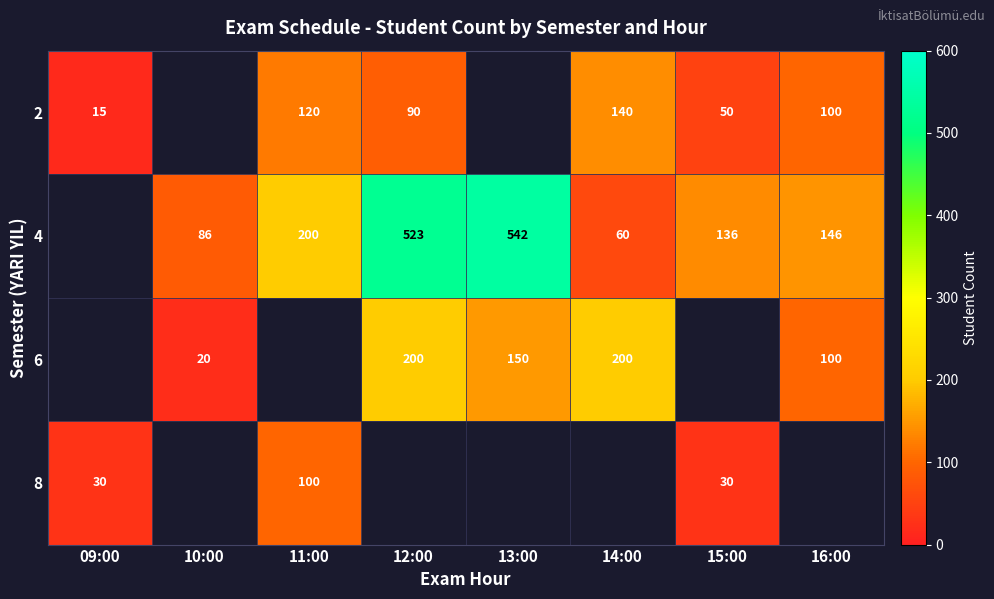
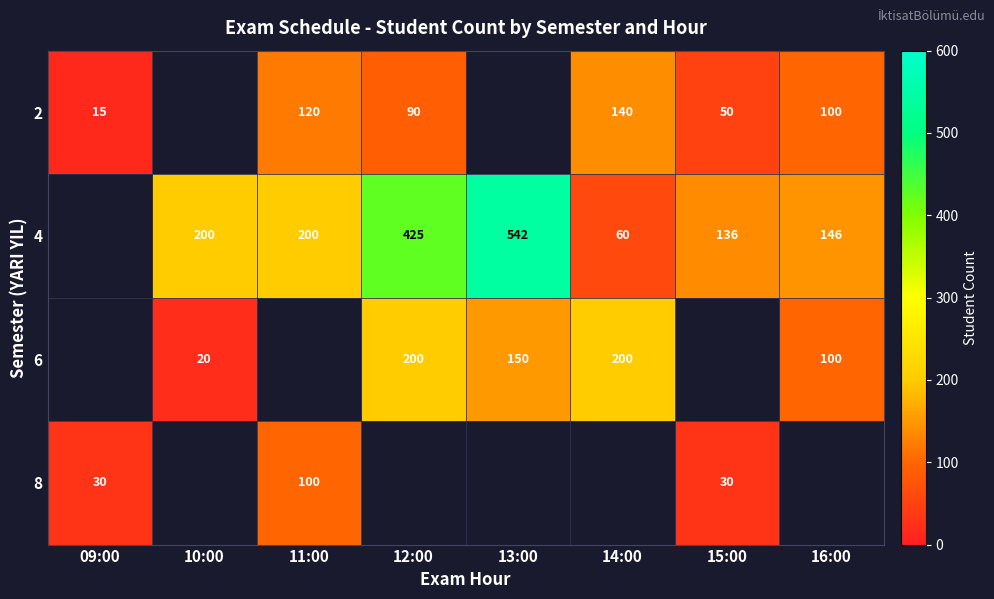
  {
    "2": {
      "09:00": 15,
      "11:00": 120,
      "12:00": 90,
      "14:00": 140,
      "15:00": 50,
      "16:00": 100
    },
    "4": {
-     "10:00": 86,
+     "10:00": 200,
      "11:00": 200,
-     "12:00": 523,
+     "12:00": 425,
      "13:00": 542,
      "14:00": 60,
      "15:00": 136,
      "16:00": 146
    },
    "6": {
      "10:00": 20,
      "12:00": 200,
      "13:00": 150,
      "14:00": 200,
      "16:00": 100
    },
    "8": {
      "09:00": 30,
      "11:00": 100,
      "15:00": 30
    }
  }
